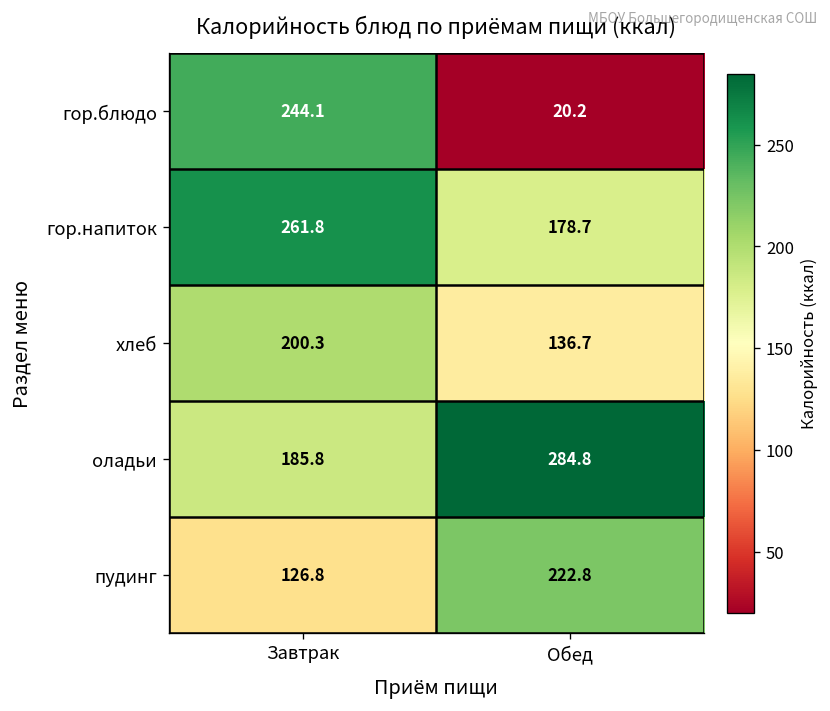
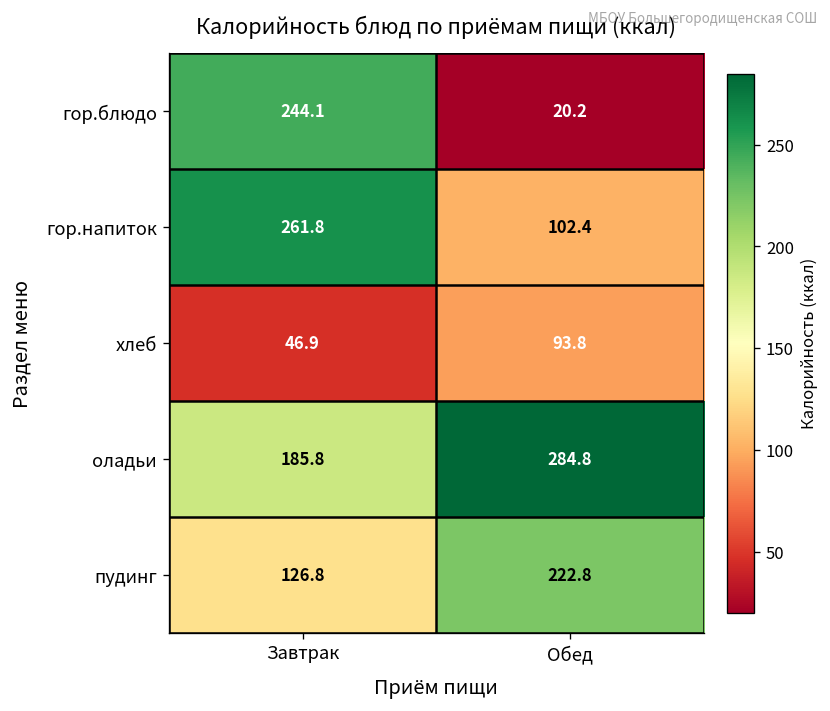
  {
    "гор.блюдо": {
      "Завтрак": 244.1,
      "Обед": 20.2
    },
    "гор.напиток": {
      "Завтрак": 261.8,
-     "Обед": 178.7
+     "Обед": 102.4
    },
    "хлеб": {
-     "Завтрак": 200.3,
-     "Обед": 136.7
+     "Завтрак": 46.9,
+     "Обед": 93.8
    },
    "оладьи": {
      "Завтрак": 185.8,
      "Обед": 284.8
    },
    "пудинг": {
      "Завтрак": 126.8,
      "Обед": 222.8
    }
  }
